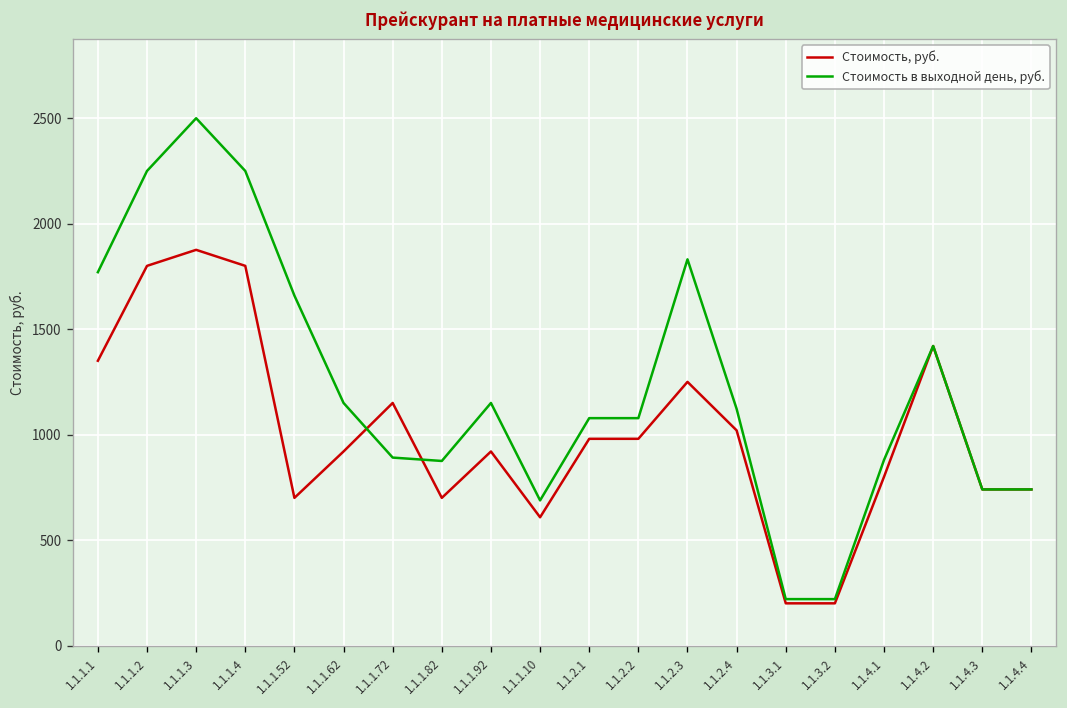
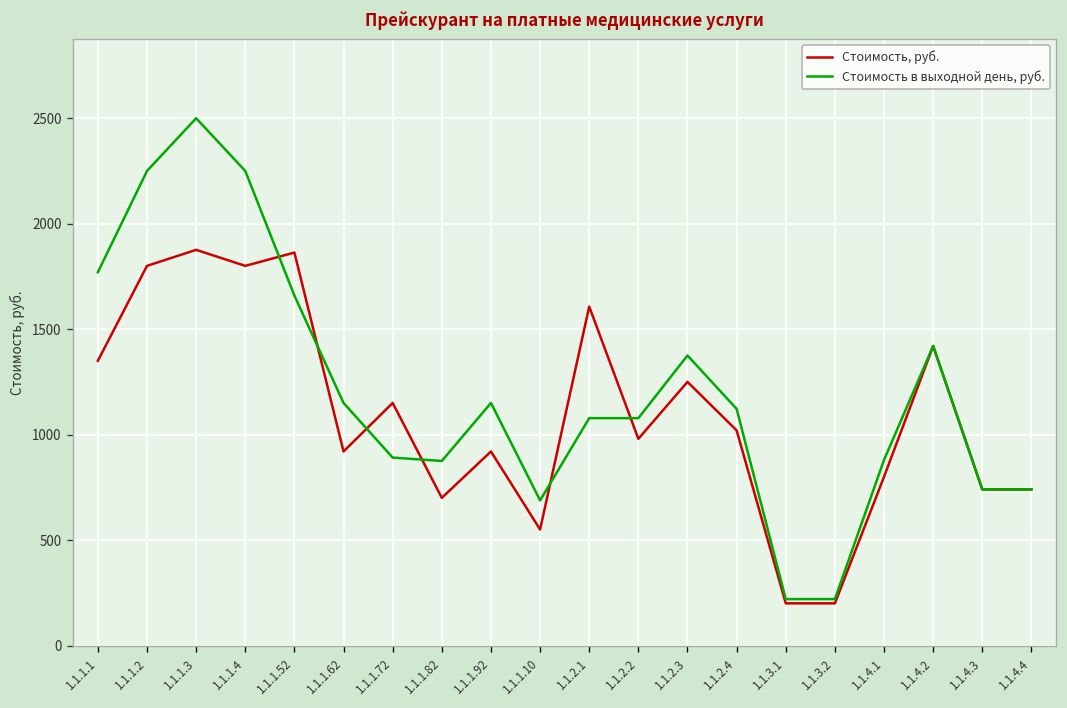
  {
    "Стоимость, руб.": {
      "1.1.1.1": 1350,
      "1.1.1.2": 1800,
      "1.1.1.3": 1880,
      "1.1.1.4": 1800,
-     "1.1.1.52": 700,
+     "1.1.1.52": 1860,
      "1.1.1.62": 920,
      "1.1.1.72": 1150,
      "1.1.1.82": 700,
      "1.1.1.92": 920,
-     "1.1.1.10": 610,
-     "1.1.2.1": 980,
+     "1.1.1.10": 550,
+     "1.1.2.1": 1610,
      "1.1.2.2": 980,
      "1.1.2.3": 1250,
      "1.1.2.4": 1020,
      "1.1.3.1": 200,
      "1.1.3.2": 200,
      "1.1.4.1": 800
    },
    "Стоимость в выходной день, руб.": {
      "1.1.1.1": 1770,
      "1.1.1.2": 2250,
      "1.1.1.3": 2500,
      "1.1.1.4": 2250,
      "1.1.1.52": 1660,
      "1.1.1.62": 1150,
      "1.1.1.72": 890,
      "1.1.1.82": 880,
      "1.1.1.92": 1150,
      "1.1.1.10": 690,
      "1.1.2.1": 1080,
      "1.1.2.2": 1080,
-     "1.1.2.3": 1830,
+     "1.1.2.3": 1380,
      "1.1.2.4": 1120,
      "1.1.3.1": 220,
      "1.1.3.2": 220,
      "1.1.4.1": 880
    }
  }
